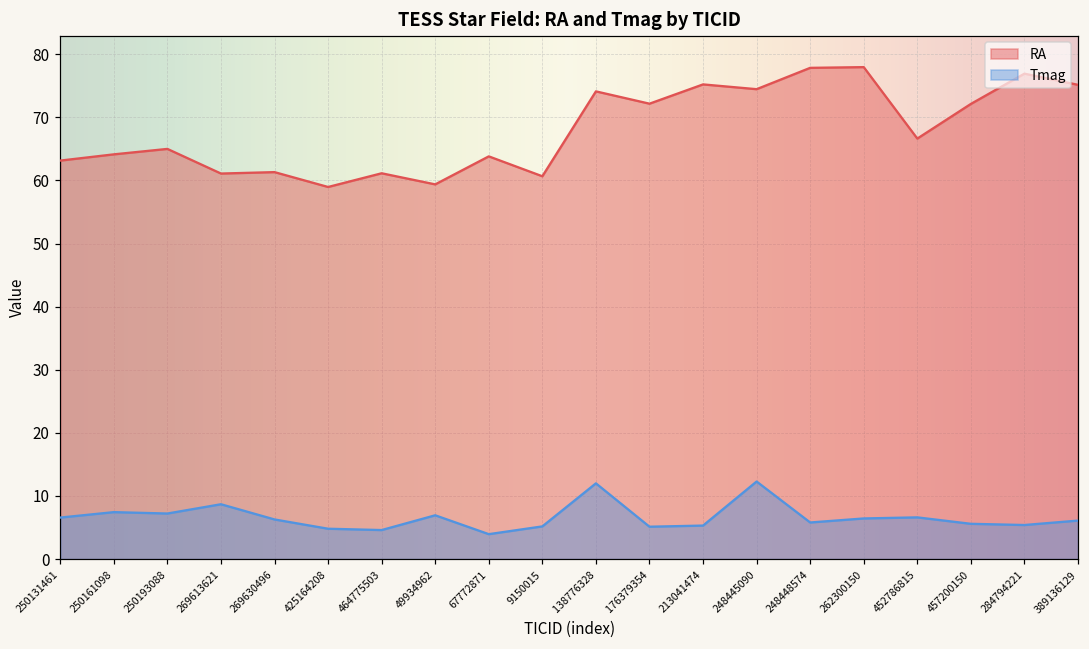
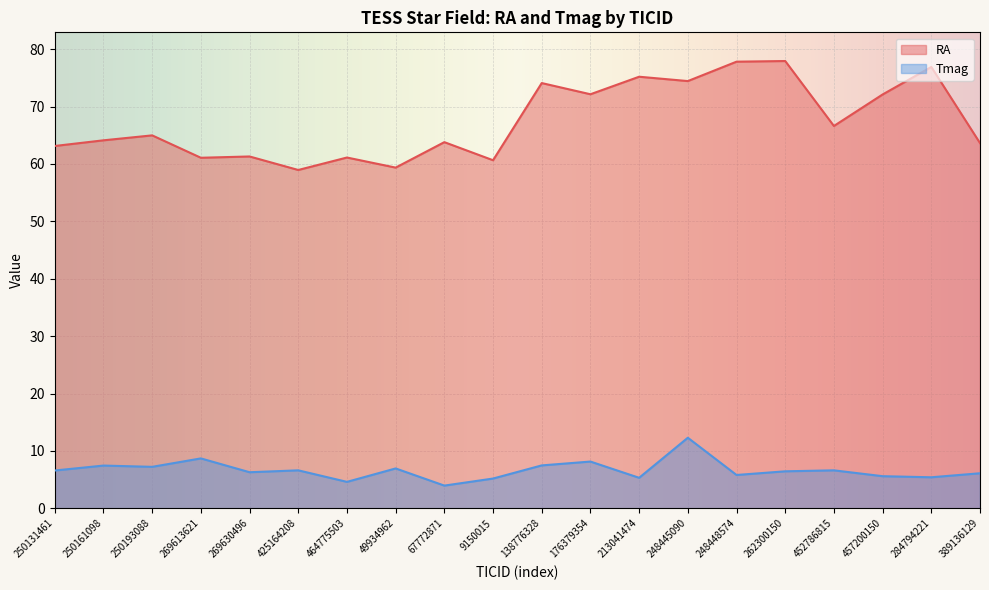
  {
    "RA": {
      "250131461": 63,
      "250161098": 64,
      "250193088": 65,
      "269613621": 61,
      "269630496": 61,
      "425164208": 59,
      "464775503": 61,
      "49934962": 59,
      "67772871": 64,
      "9150015": 61,
      "138776328": 74,
      "176379354": 72,
      "213041474": 75,
      "248445090": 74,
      "248448574": 78,
      "262300150": 78,
      "452786815": 67,
      "457200150": 72,
-     "389136129": 75
+     "389136129": 64
    },
    "Tmag": {
      "250131461": 7,
      "250161098": 7,
      "250193088": 7,
      "269613621": 9,
      "269630496": 6,
-     "425164208": 5,
+     "425164208": 7,
      "464775503": 5,
      "49934962": 7,
      "67772871": 4,
      "9150015": 5,
-     "138776328": 12,
-     "176379354": 5,
+     "138776328": 7,
+     "176379354": 8,
      "213041474": 5,
      "248445090": 12,
      "248448574": 6,
      "262300150": 6,
      "452786815": 7,
      "457200150": 6,
      "284794221": 5,
      "389136129": 6
    }
  }
